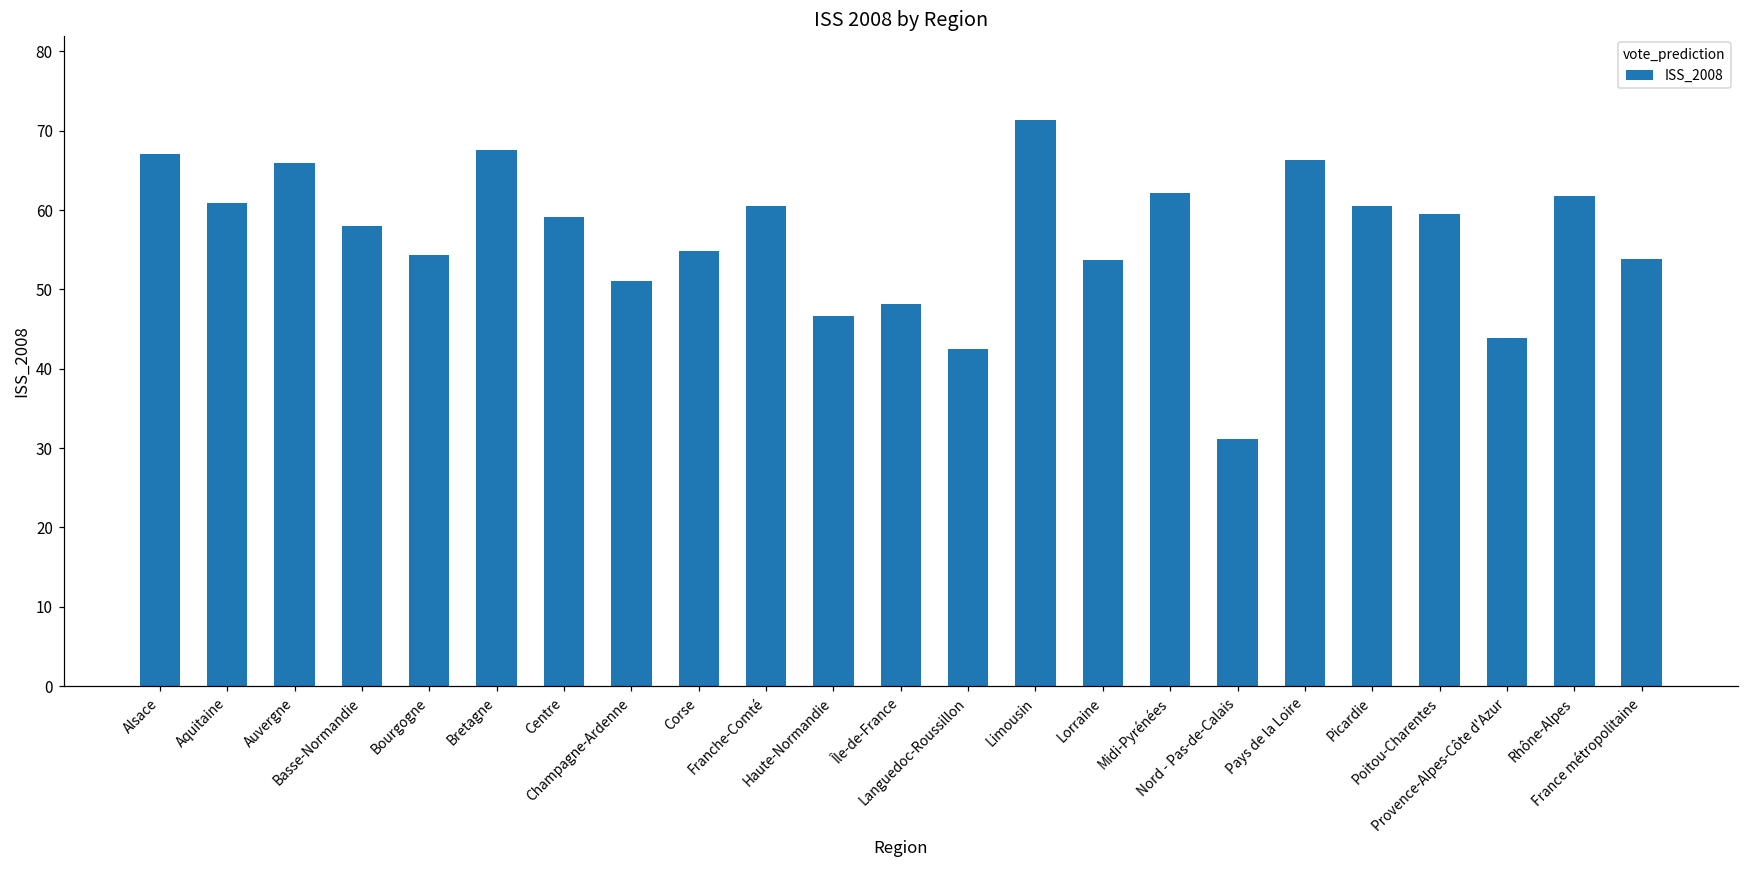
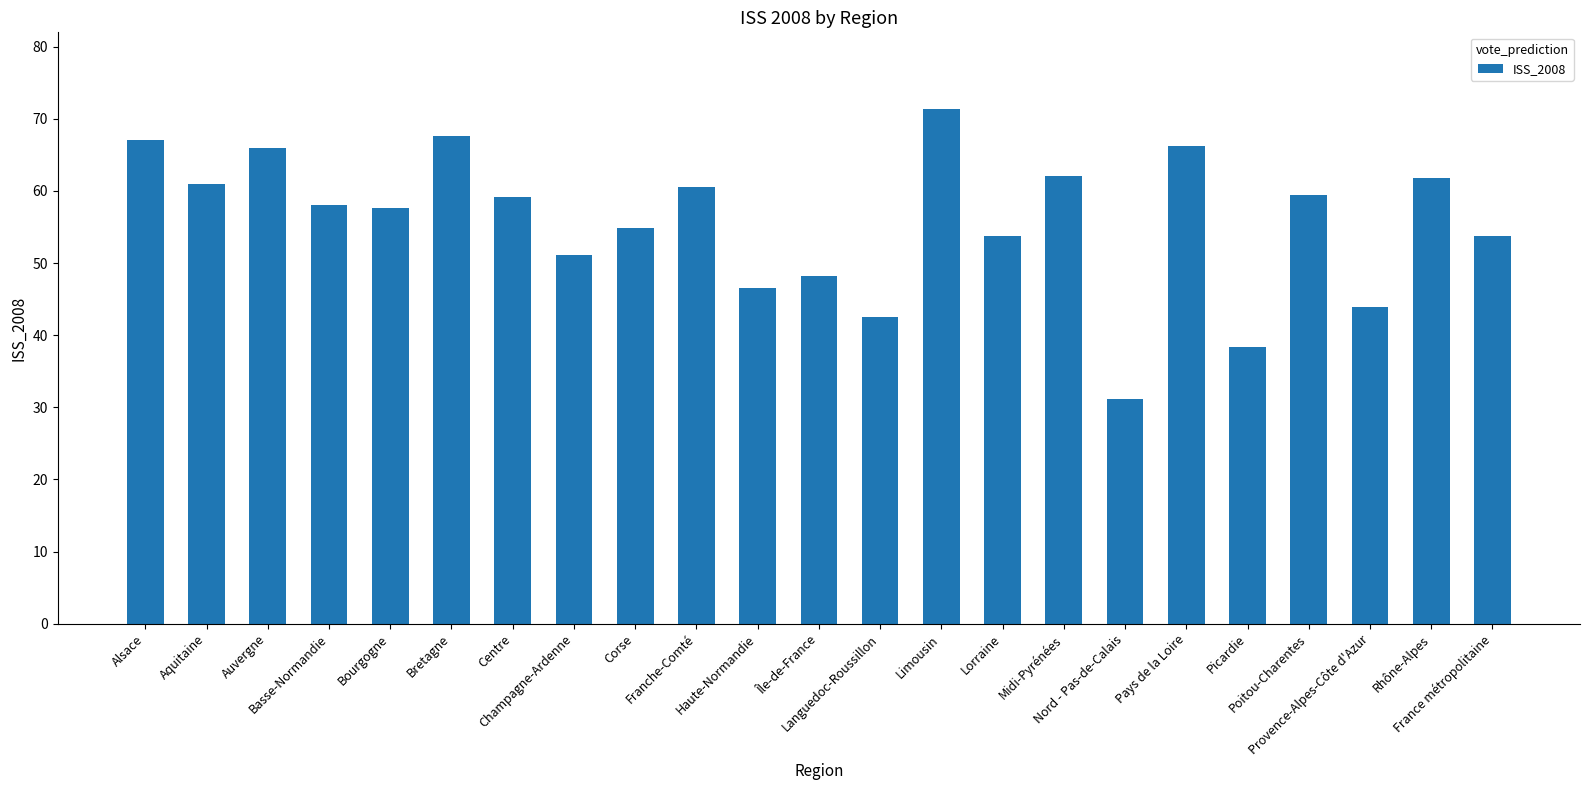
  {
    "Alsace": 67,
    "Aquitaine": 61,
    "Auvergne": 66,
    "Basse-Normandie": 58,
-   "Bourgogne": 54,
+   "Bourgogne": 58,
    "Bretagne": 68,
    "Centre": 59,
    "Champagne-Ardenne": 51,
    "Corse": 55,
    "Franche-Comté": 61,
    "Haute-Normandie": 47,
    "Île-de-France": 48,
    "Languedoc-Roussillon": 43,
    "Limousin": 71,
    "Lorraine": 54,
    "Midi-Pyrénées": 62,
    "Nord - Pas-de-Calais": 31,
    "Pays de la Loire": 66,
-   "Picardie": 61,
+   "Picardie": 38,
    "Poitou-Charentes": 60,
    "Provence-Alpes-Côte d'Azur": 44,
    "Rhône-Alpes": 62,
    "France métropolitaine": 54
  }
